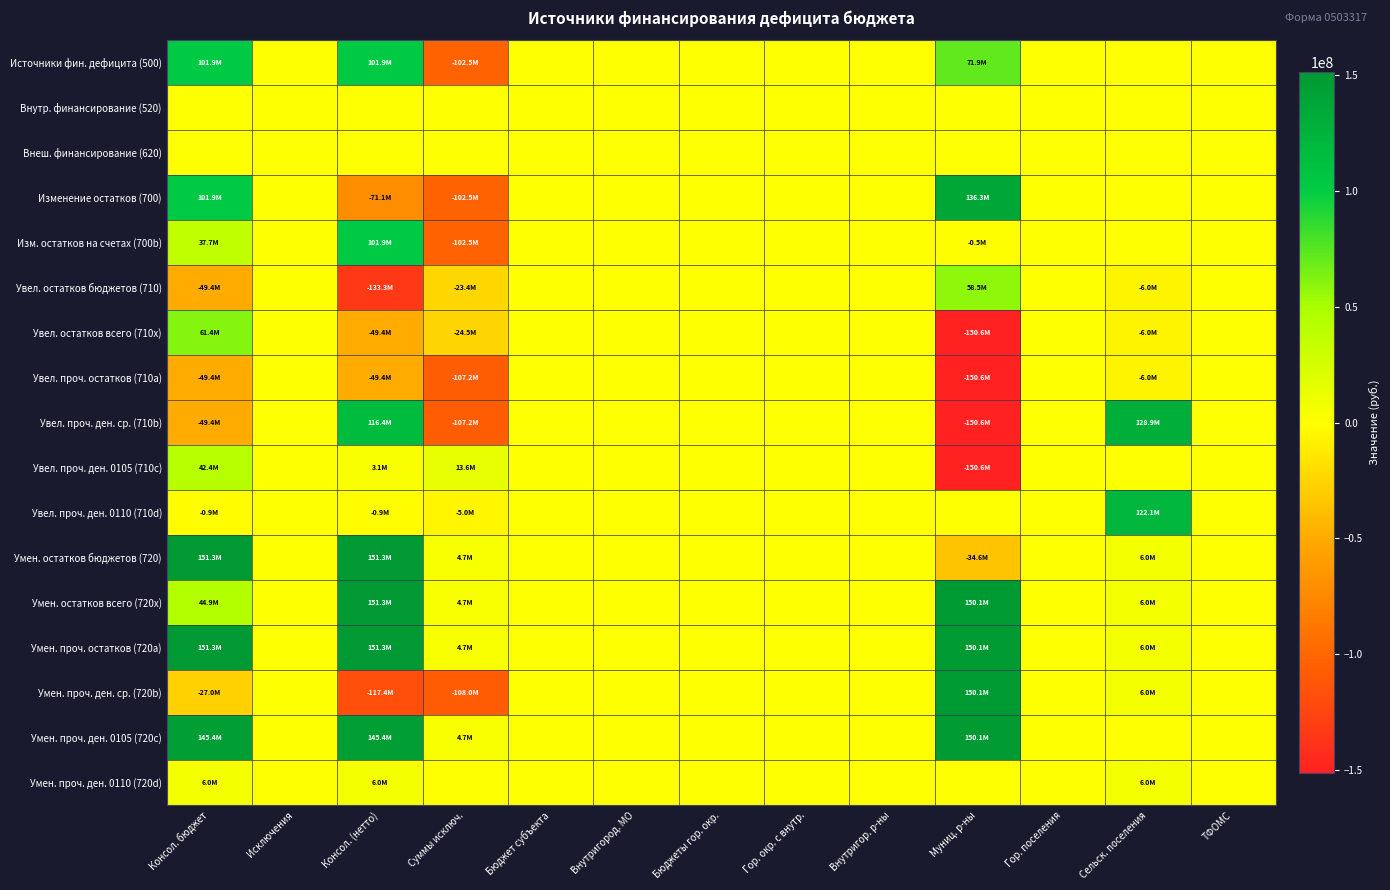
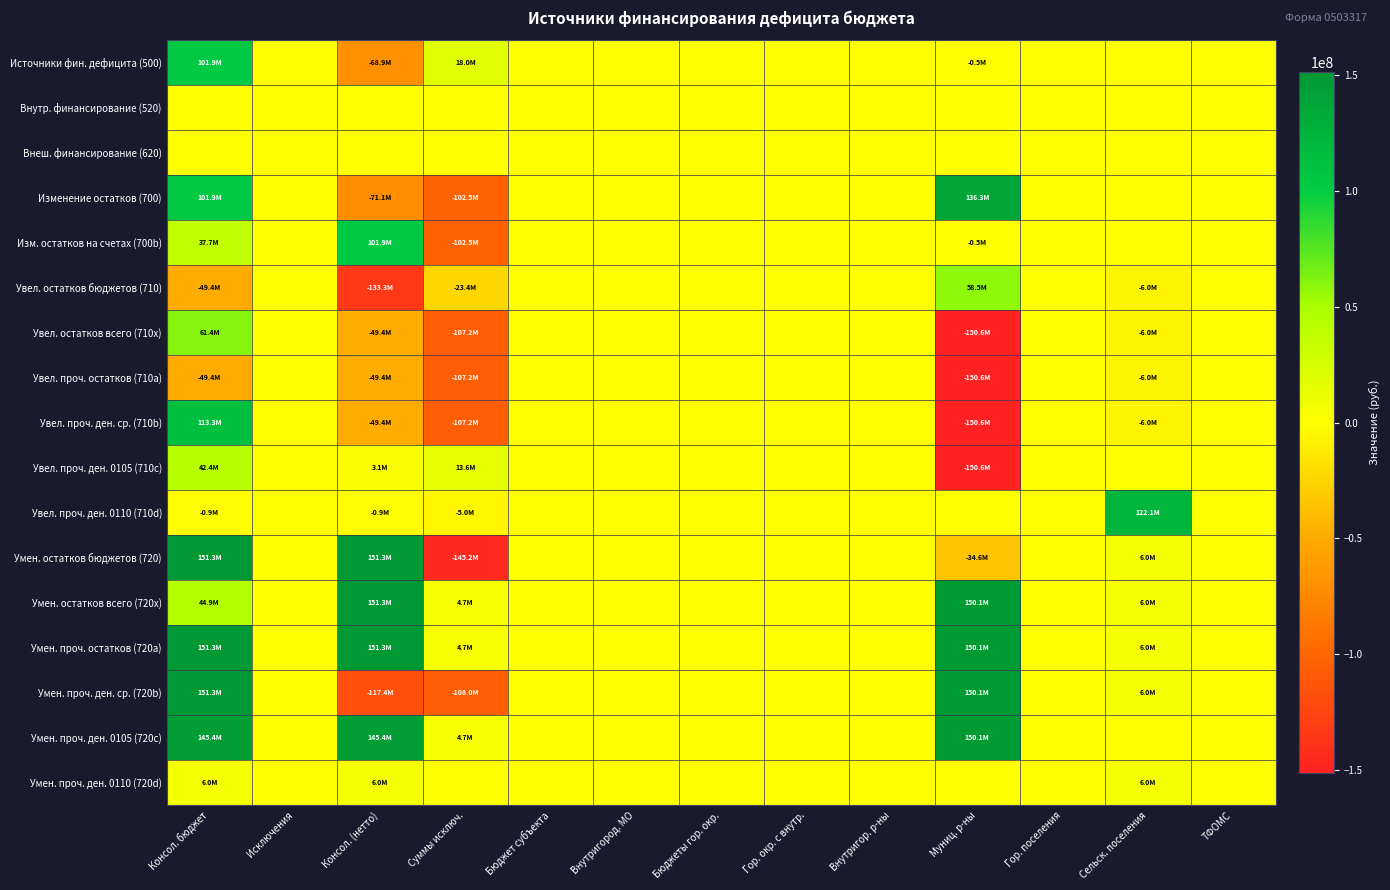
  {
    "Источники фин. дефицита (500)": {
      "Консол. бюджет": "101.9M",
-     "Консол. (нетто)": "101.9M",
-     "Суммы исключ.": "-102.5M",
-     "Муниц. р-ны": "71.9M"
+     "Консол. (нетто)": "-68.9M",
+     "Суммы исключ.": "18.0M",
+     "Муниц. р-ны": "-0.5M"
    },
    "Изменение остатков (700)": {
      "Консол. бюджет": "101.9M",
      "Консол. (нетто)": "-71.1M",
      "Суммы исключ.": "-102.5M",
      "Муниц. р-ны": "136.3M"
    },
    "Изм. остатков на счетах (700b)": {
      "Консол. бюджет": "37.7M",
      "Консол. (нетто)": "101.9M",
      "Суммы исключ.": "-102.5M",
      "Муниц. р-ны": "-0.5M"
    },
    "Увел. остатков бюджетов (710)": {
      "Консол. бюджет": "-49.4M",
      "Консол. (нетто)": "-133.3M",
      "Суммы исключ.": "-23.4M",
      "Муниц. р-ны": "58.5M",
      "Сельск. поселения": "-6.0M"
    },
    "Увел. остатков всего (710x)": {
      "Консол. бюджет": "61.4M",
      "Консол. (нетто)": "-49.4M",
-     "Суммы исключ.": "-24.5M",
+     "Суммы исключ.": "-107.2M",
      "Муниц. р-ны": "-150.6M",
      "Сельск. поселения": "-6.0M"
    },
    "Увел. проч. остатков (710a)": {
      "Консол. бюджет": "-49.4M",
      "Консол. (нетто)": "-49.4M",
      "Суммы исключ.": "-107.2M",
      "Муниц. р-ны": "-150.6M",
      "Сельск. поселения": "-6.0M"
    },
    "Увел. проч. ден. ср. (710b)": {
-     "Консол. бюджет": "-49.4M",
-     "Консол. (нетто)": "116.4M",
+     "Консол. бюджет": "113.3M",
+     "Консол. (нетто)": "-49.4M",
      "Суммы исключ.": "-107.2M",
      "Муниц. р-ны": "-150.6M",
-     "Сельск. поселения": "128.9M"
+     "Сельск. поселения": "-6.0M"
    },
    "Увел. проч. ден. 0105 (710c)": {
      "Консол. бюджет": "42.4M",
      "Консол. (нетто)": "3.1M",
      "Суммы исключ.": "13.6M",
      "Муниц. р-ны": "-150.6M"
    },
    "Увел. проч. ден. 0110 (710d)": {
      "Консол. бюджет": "-0.9M",
      "Консол. (нетто)": "-0.9M",
      "Суммы исключ.": "-5.0M",
      "Сельск. поселения": "122.1M"
    },
    "Умен. остатков бюджетов (720)": {
      "Консол. бюджет": "151.3M",
      "Консол. (нетто)": "151.3M",
-     "Суммы исключ.": "4.7M",
+     "Суммы исключ.": "-145.2M",
      "Муниц. р-ны": "-34.6M",
      "Сельск. поселения": "6.0M"
    },
    "Умен. остатков всего (720x)": {
      "Консол. бюджет": "44.9M",
      "Консол. (нетто)": "151.3M",
      "Суммы исключ.": "4.7M",
      "Муниц. р-ны": "150.1M",
      "Сельск. поселения": "6.0M"
    },
    "Умен. проч. остатков (720a)": {
      "Консол. бюджет": "151.3M",
      "Консол. (нетто)": "151.3M",
      "Суммы исключ.": "4.7M",
      "Муниц. р-ны": "150.1M",
      "Сельск. поселения": "6.0M"
    },
    "Умен. проч. ден. ср. (720b)": {
-     "Консол. бюджет": "-27.0M",
+     "Консол. бюджет": "151.3M",
      "Консол. (нетто)": "-117.4M",
      "Суммы исключ.": "-108.0M",
      "Муниц. р-ны": "150.1M",
      "Сельск. поселения": "6.0M"
    },
    "Умен. проч. ден. 0105 (720c)": {
      "Консол. бюджет": "145.4M",
      "Консол. (нетто)": "145.4M",
      "Суммы исключ.": "4.7M",
      "Муниц. р-ны": "150.1M"
    },
    "Умен. проч. ден. 0110 (720d)": {
      "Консол. бюджет": "6.0M",
      "Консол. (нетто)": "6.0M",
      "Сельск. поселения": "6.0M"
    }
  }
